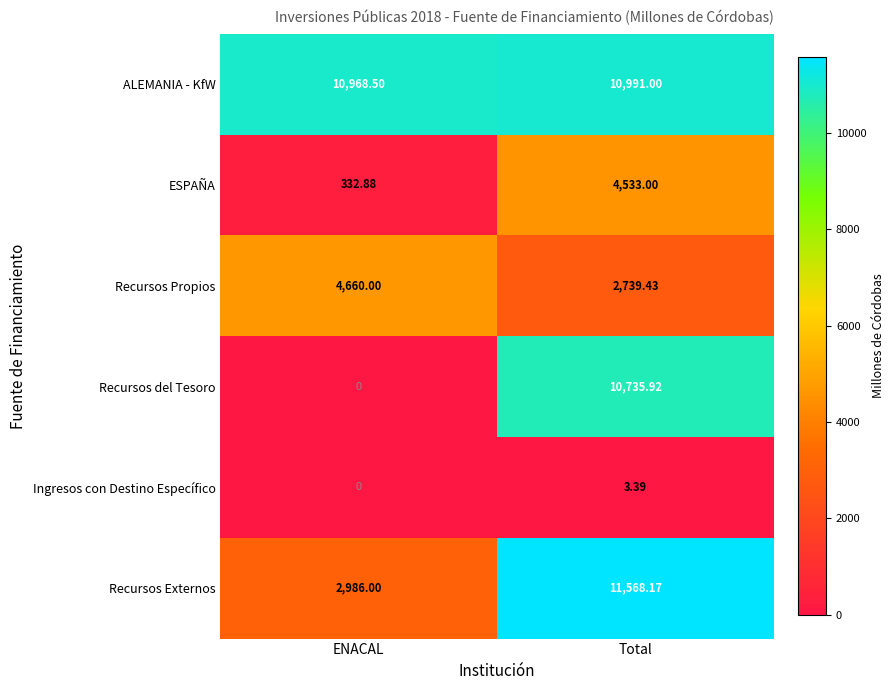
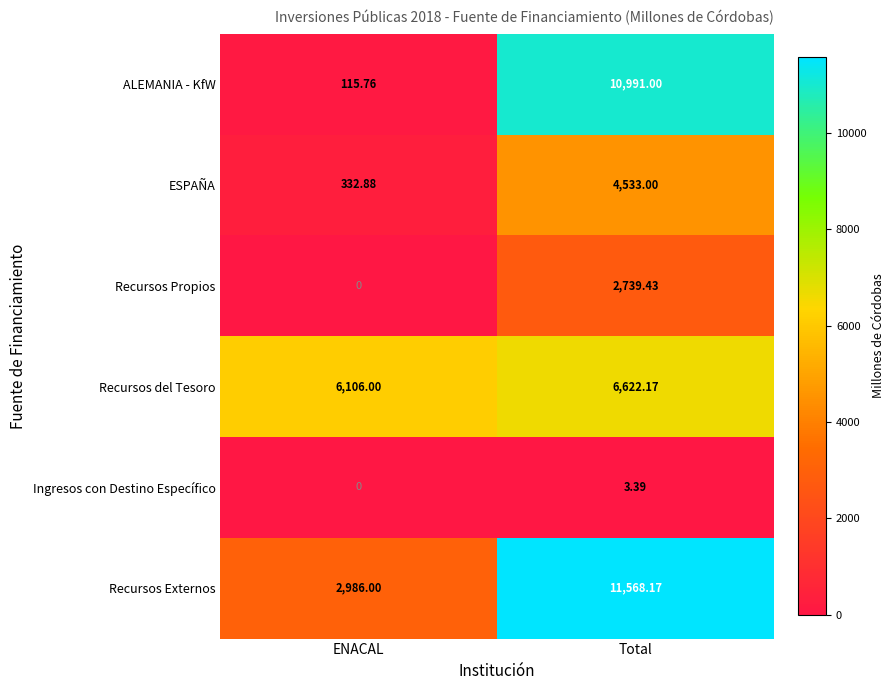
  {
    "ALEMANIA - KfW": {
-     "ENACAL": "10,968.50",
+     "ENACAL": "115.76",
      "Total": "10,991.00"
    },
    "ESPAÑA": {
      "ENACAL": "332.88",
      "Total": "4,533.00"
    },
    "Recursos Propios": {
-     "ENACAL": "4,660.00",
+     "ENACAL": "0",
      "Total": "2,739.43"
    },
    "Recursos del Tesoro": {
-     "ENACAL": "0",
-     "Total": "10,735.92"
+     "ENACAL": "6,106.00",
+     "Total": "6,622.17"
    },
    "Ingresos con Destino Específico": {
      "ENACAL": "0",
      "Total": "3.39"
    },
    "Recursos Externos": {
      "ENACAL": "2,986.00",
      "Total": "11,568.17"
    }
  }
